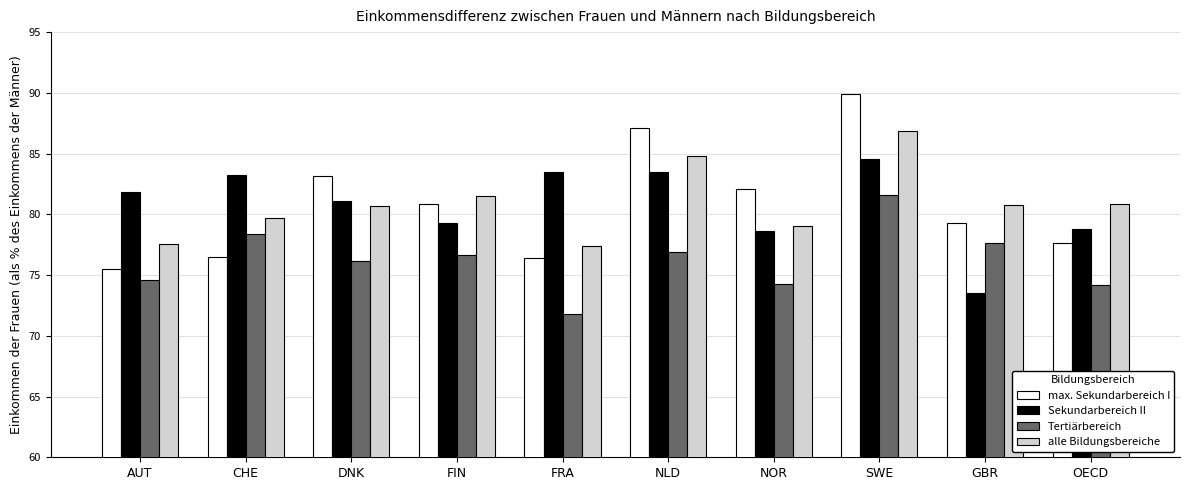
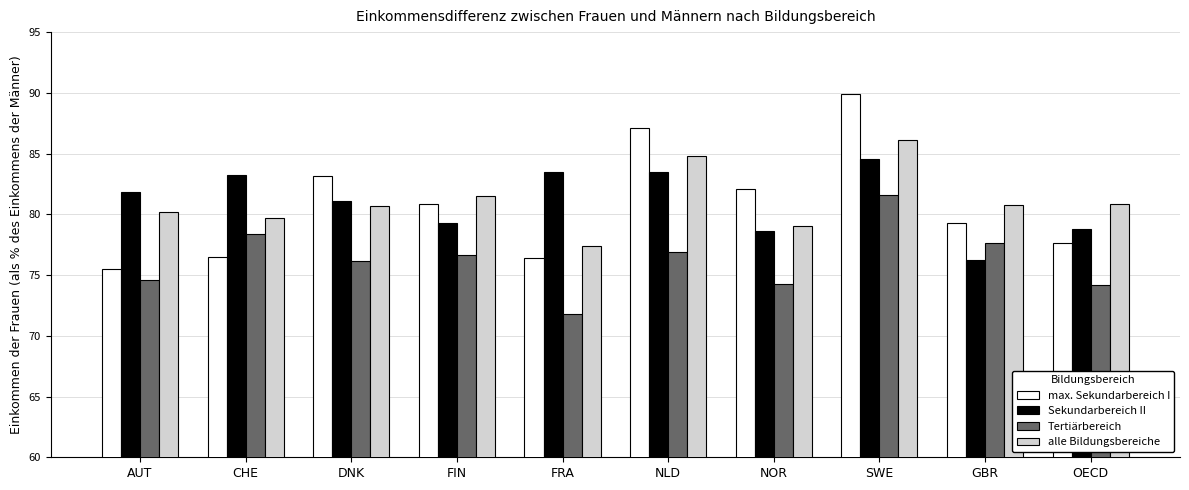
  {
    "max. Sekundarbereich I": {
      "AUT": 75.5,
      "CHE": 76.5,
      "DNK": 83.2,
      "FIN": 80.8,
      "FRA": 76.4,
      "NLD": 87.1,
      "NOR": 82.1,
      "SWE": 89.9,
      "GBR": 79.3,
      "OECD": 77.6
    },
    "Sekundarbereich II": {
      "AUT": 81.9,
      "CHE": 83.2,
      "DNK": 81.1,
      "FIN": 79.3,
      "FRA": 83.4,
      "NLD": 83.5,
      "NOR": 78.6,
      "SWE": 84.5,
-     "GBR": 73.5,
+     "GBR": 76.3,
      "OECD": 78.8
    },
    "Tertiärbereich": {
      "AUT": 74.6,
      "CHE": 78.4,
      "DNK": 76.2,
      "FIN": 76.6,
      "FRA": 71.8,
      "NLD": 76.9,
      "NOR": 74.3,
      "SWE": 81.6,
      "GBR": 77.7,
      "OECD": 74.2
    },
    "alle Bildungsbereiche": {
-     "AUT": 77.5,
+     "AUT": 80.2,
      "CHE": 79.7,
      "DNK": 80.6,
      "FIN": 81.5,
      "FRA": 77.4,
      "NLD": 84.8,
      "NOR": 79.1,
-     "SWE": 86.9,
+     "SWE": 86.1,
      "GBR": 80.8,
      "OECD": 80.8
    }
  }
